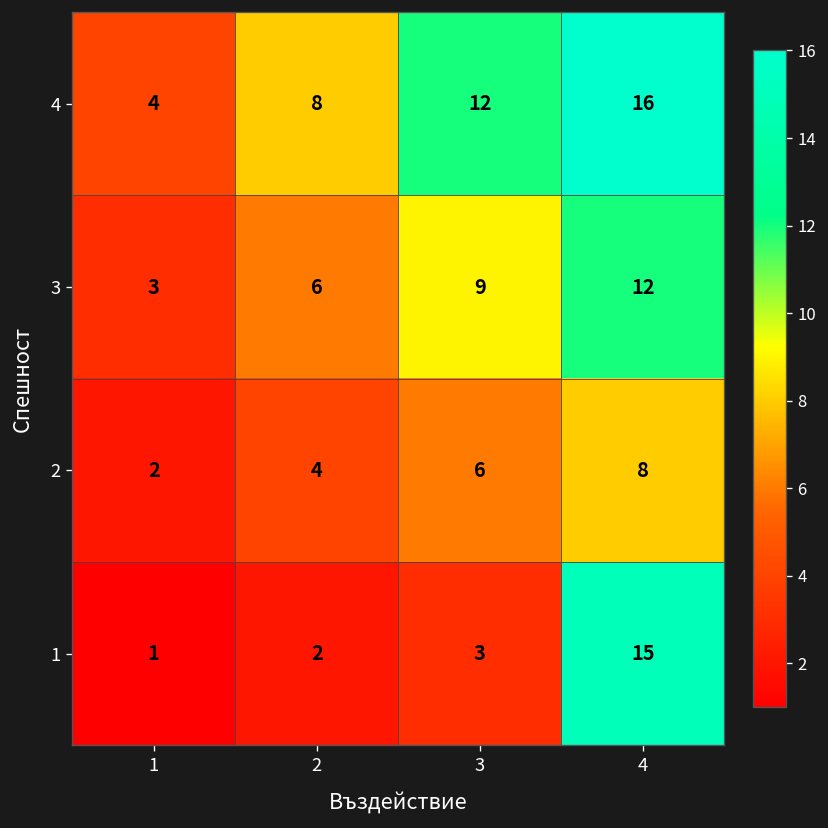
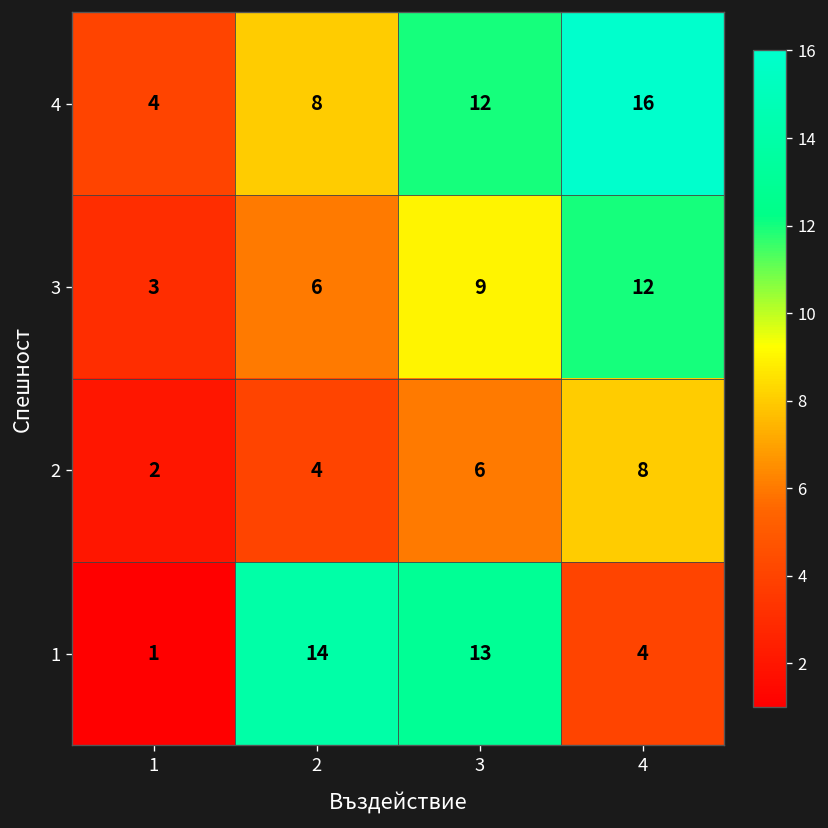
  {
    "4": {
      "1": 4,
      "2": 8,
      "3": 12,
      "4": 16
    },
    "3": {
      "1": 3,
      "2": 6,
      "3": 9,
      "4": 12
    },
    "2": {
      "1": 2,
      "2": 4,
      "3": 6,
      "4": 8
    },
    "1": {
      "1": 1,
-     "2": 2,
-     "3": 3,
-     "4": 15
+     "2": 14,
+     "3": 13,
+     "4": 4
    }
  }
